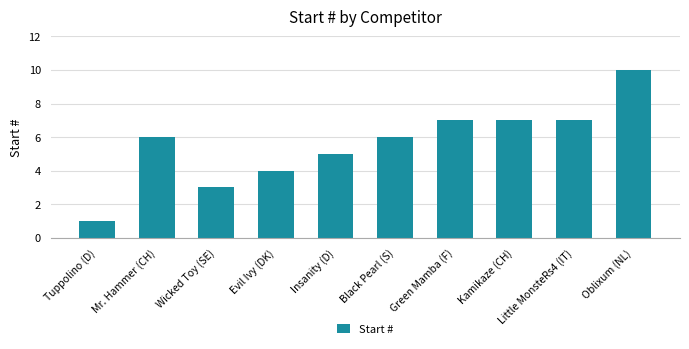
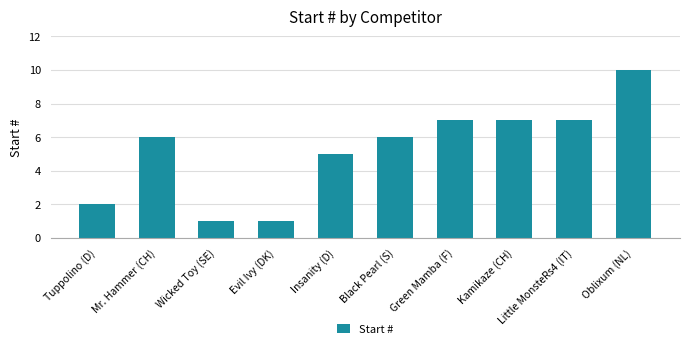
  {
-   "Tuppolino (D)": 1,
+   "Tuppolino (D)": 2,
    "Mr. Hammer (CH)": 6,
-   "Wicked Toy (SE)": 3,
-   "Evil Ivy (DK)": 4,
+   "Wicked Toy (SE)": 1,
+   "Evil Ivy (DK)": 1,
    "Insanity (D)": 5,
    "Black Pearl (S)": 6,
    "Green Mamba (F)": 7,
    "Kamikaze (CH)": 7,
    "Little MonsteRs4 (IT)": 7,
    "Oblixum (NL)": 10
  }
